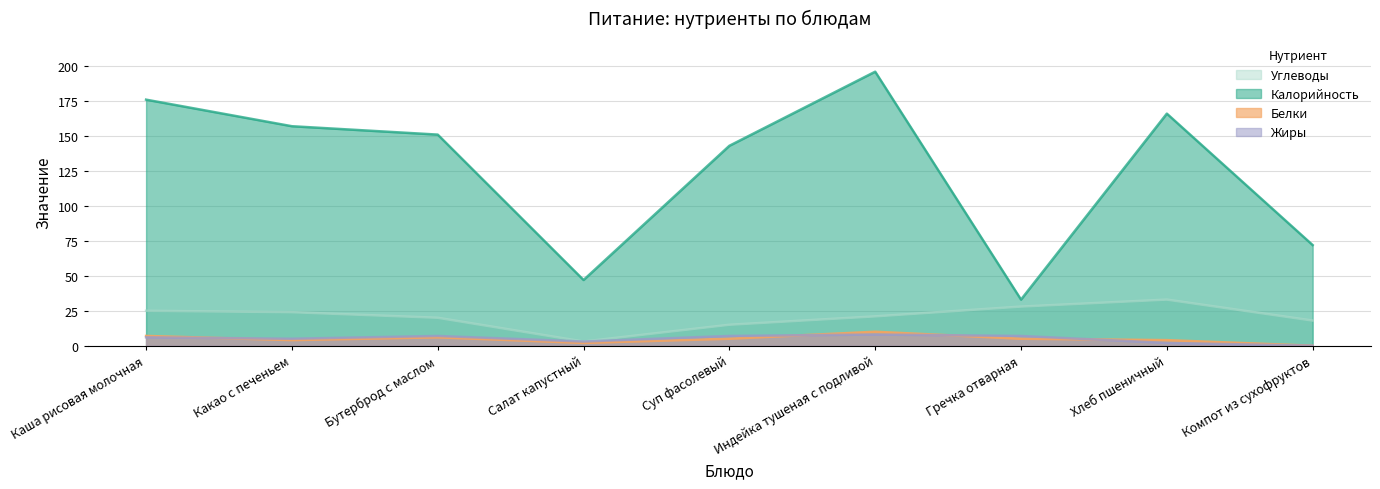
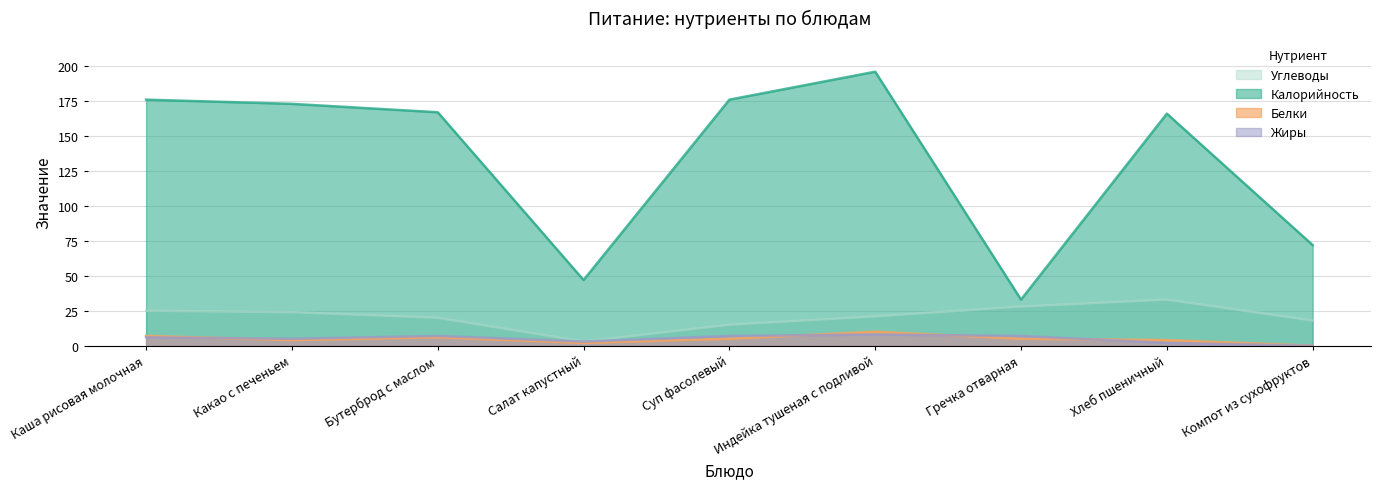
  {
    "Углеводы": {
      "Каша рисовая молочная": 25,
      "Какао с печеньем": 24,
      "Бутерброд с маслом": 20,
      "Суп фасолевый": 15,
      "Индейка тушеная с подливой": 21,
      "Гречка отварная": 28,
      "Хлеб пшеничный": 33,
      "Компот из сухофруктов": 18
    },
    "Калорийность": {
      "Каша рисовая молочная": 176,
-     "Какао с печеньем": 157,
-     "Бутерброд с маслом": 151,
+     "Какао с печеньем": 173,
+     "Бутерброд с маслом": 167,
      "Салат капустный": 47,
-     "Суп фасолевый": 143,
+     "Суп фасолевый": 176,
      "Индейка тушеная с подливой": 196,
      "Гречка отварная": 33,
      "Хлеб пшеничный": 166,
      "Компот из сухофруктов": 72
    },
    "Белки": {
      "Суп фасолевый": 5,
      "Индейка тушеная с подливой": 10,
      "Гречка отварная": 5,
      "Хлеб пшеничный": 4
    },
    "Жиры": {
      "Суп фасолевый": 7,
      "Индейка тушеная с подливой": 8,
      "Гречка отварная": 7,
      "Хлеб пшеничный": 2
    }
  }
